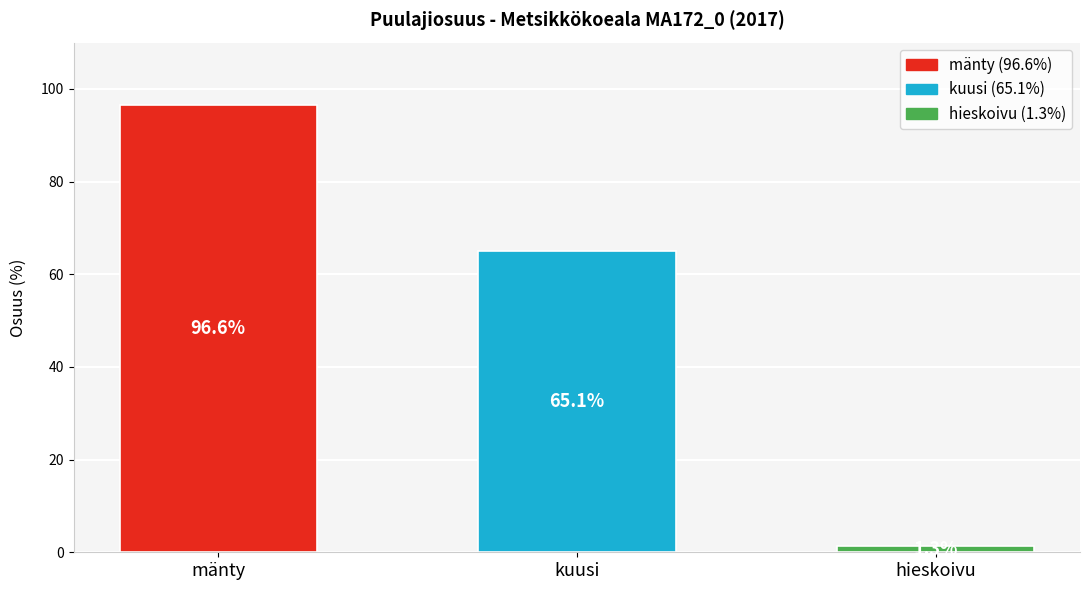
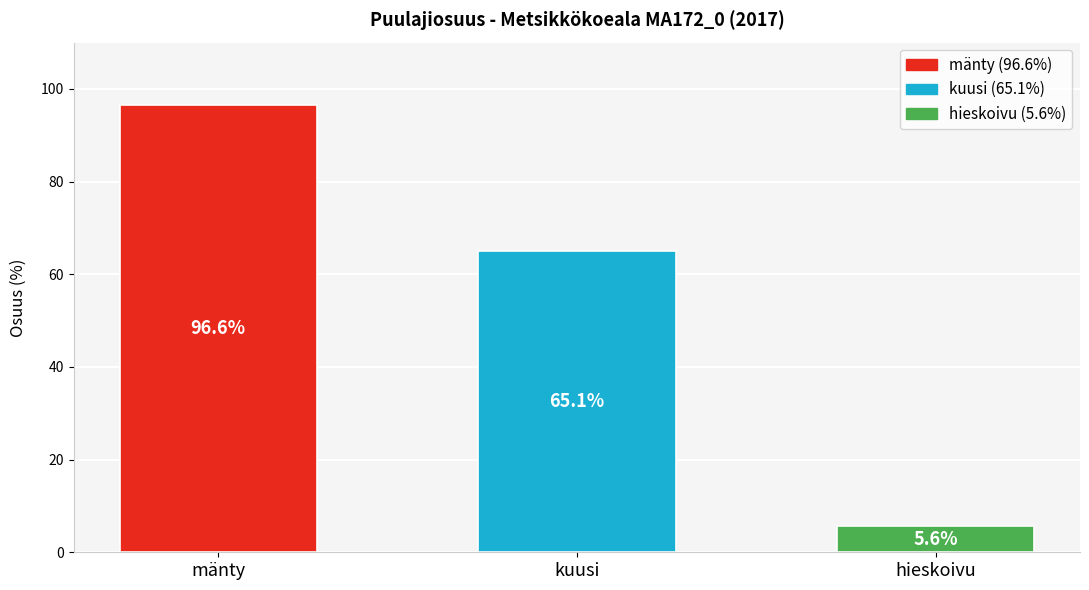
  {
-   "hieskoivu": 1
+   "hieskoivu": 6
  }
